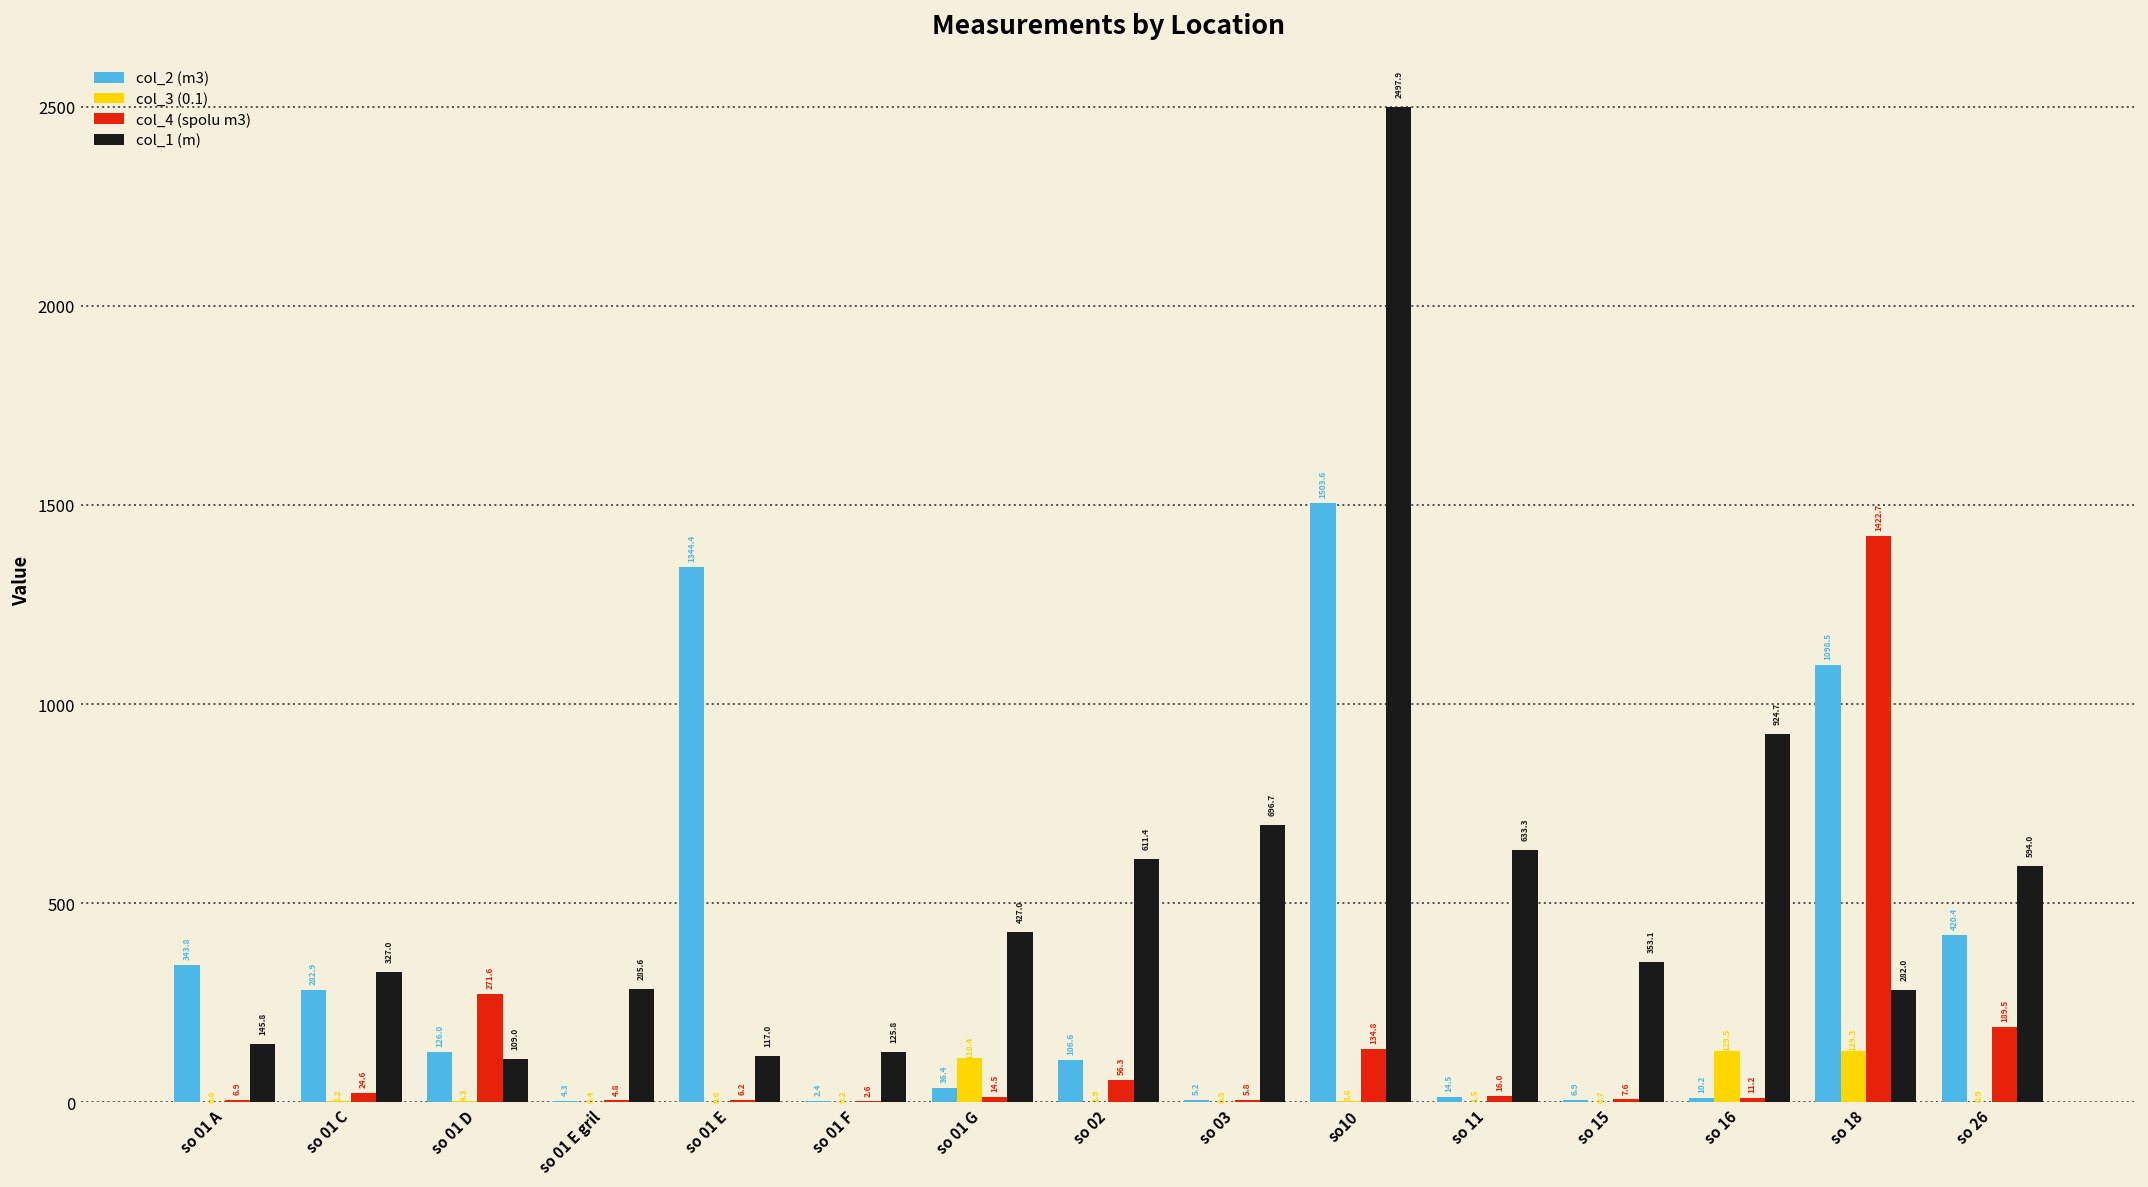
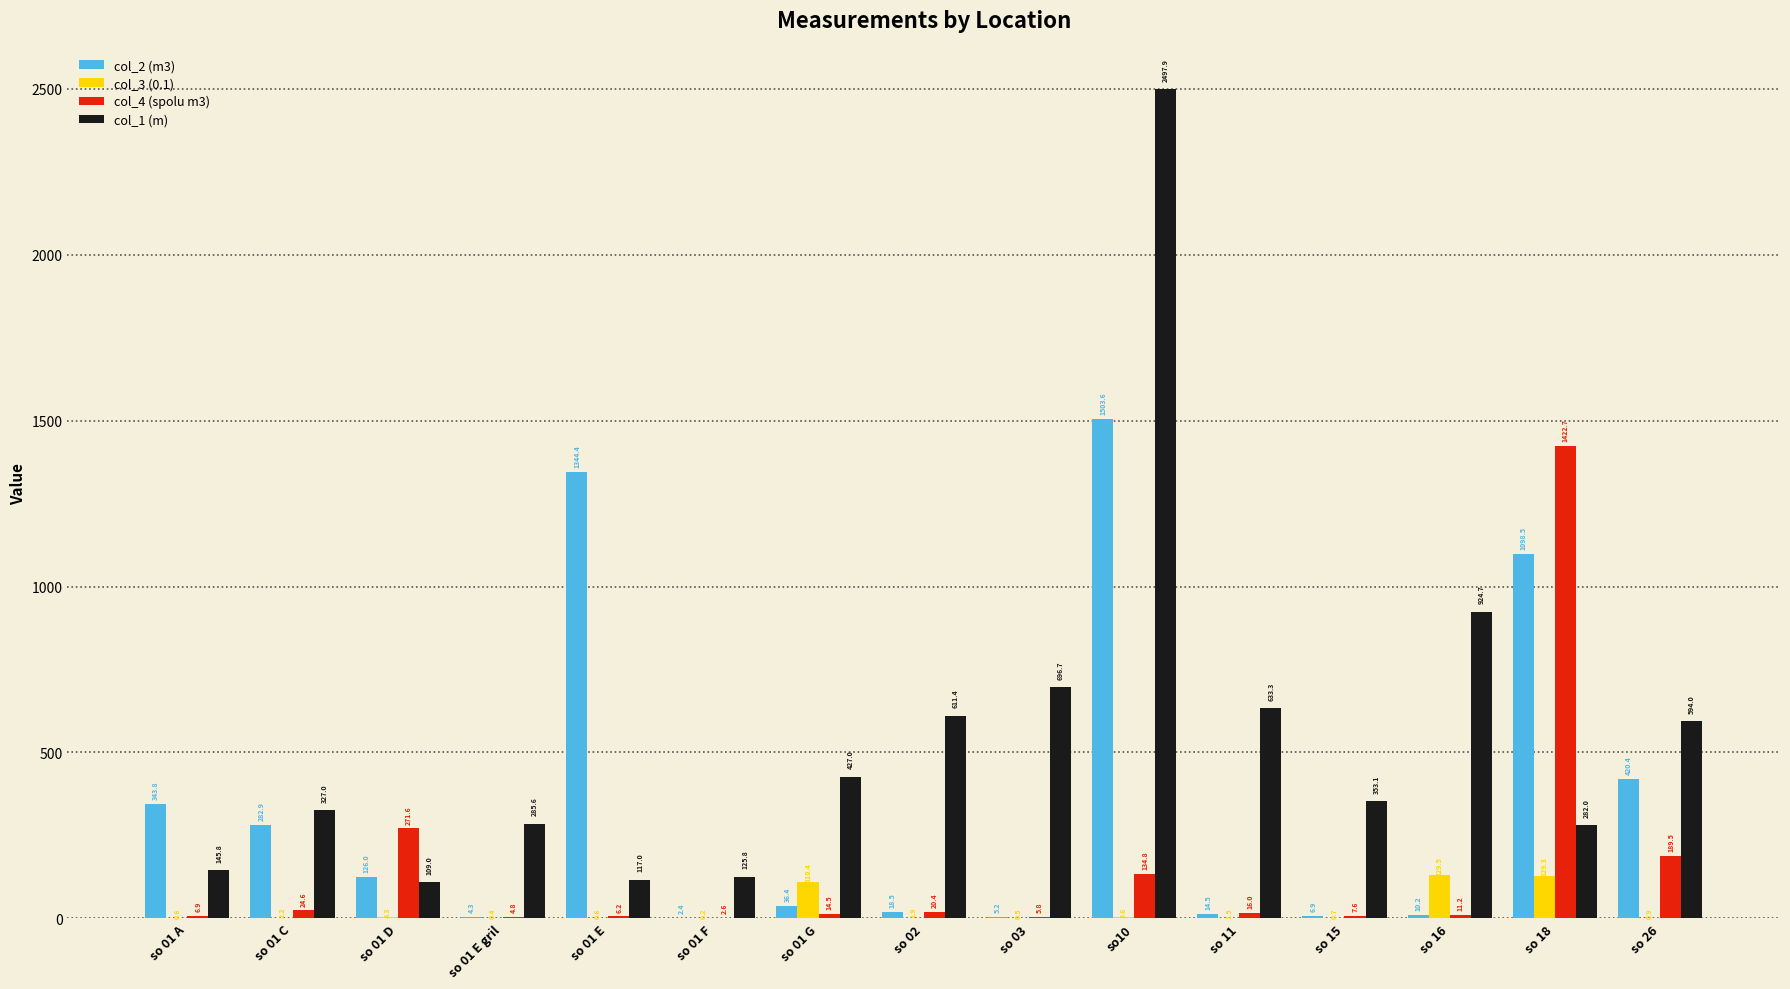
  {
    "col_2 (m3)": {
      "so 01 A": 343.8,
      "so 01 C": 282.9,
      "so 01 D": 126.0,
      "so 01 E gril": 4.3,
      "so 01 E": 1344.4,
      "so 01 F": 2.4,
      "so 01 G": 36.4,
-     "so 02": 106.6,
+     "so 02": 18.5,
      "so 03": 5.2,
      "so10": 1503.6,
      "so 11": 14.5,
      "so 15": 6.9,
      "so 16": 10.2,
      "so 18": 1098.5,
      "so 26": 420.4
    },
    "col_3 (0.1)": {
      "so 01 A": 0.6,
      "so 01 C": 2.2,
      "so 01 D": 4.3,
      "so 01 E gril": 0.4,
      "so 01 E": 0.6,
      "so 01 F": 0.2,
      "so 01 G": 110.4,
      "so 02": 1.9,
      "so 03": 0.5,
      "so10": 3.6,
      "so 11": 1.5,
      "so 15": 0.7,
      "so 16": 129.5,
      "so 18": 129.3,
      "so 26": 0.9
    },
    "col_4 (spolu m3)": {
      "so 01 A": 6.9,
      "so 01 C": 24.6,
      "so 01 D": 271.6,
      "so 01 E gril": 4.8,
      "so 01 E": 6.2,
      "so 01 F": 2.6,
      "so 01 G": 14.5,
-     "so 02": 56.3,
+     "so 02": 20.4,
      "so 03": 5.8,
      "so10": 134.8,
      "so 11": 16.0,
      "so 15": 7.6,
      "so 16": 11.2,
      "so 18": 1422.7,
      "so 26": 189.5
    },
    "col_1 (m)": {
      "so 01 A": 145.8,
      "so 01 C": 327.0,
      "so 01 D": 109.0,
      "so 01 E gril": 285.6,
      "so 01 E": 117.0,
      "so 01 F": 125.8,
      "so 01 G": 427.0,
      "so 02": 611.4,
      "so 03": 696.7,
      "so10": 2497.9,
      "so 11": 633.3,
      "so 15": 353.1,
      "so 16": 924.7,
      "so 18": 282.0,
      "so 26": 594.0
    }
  }
